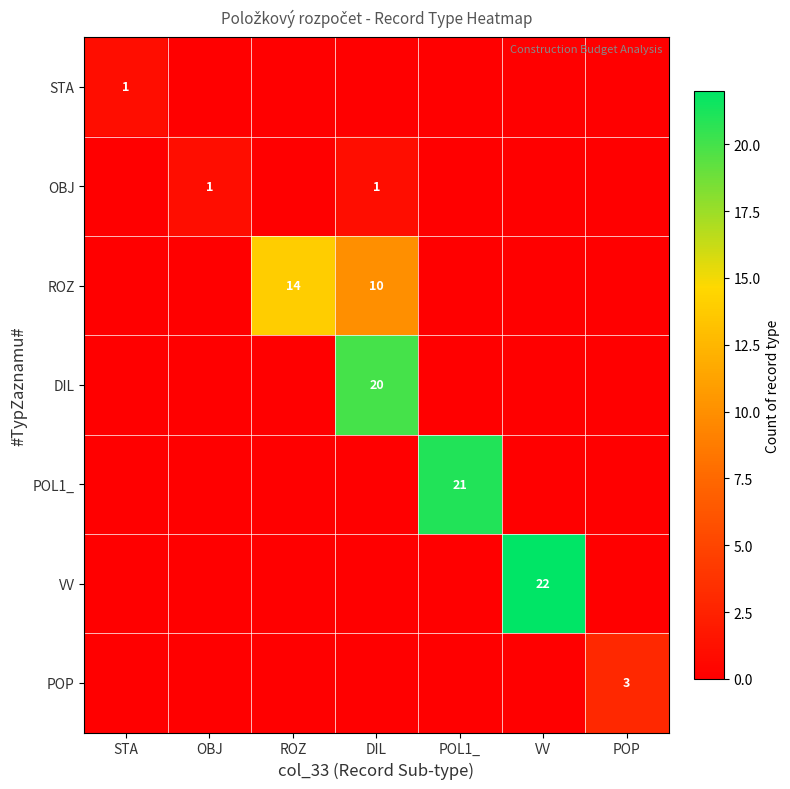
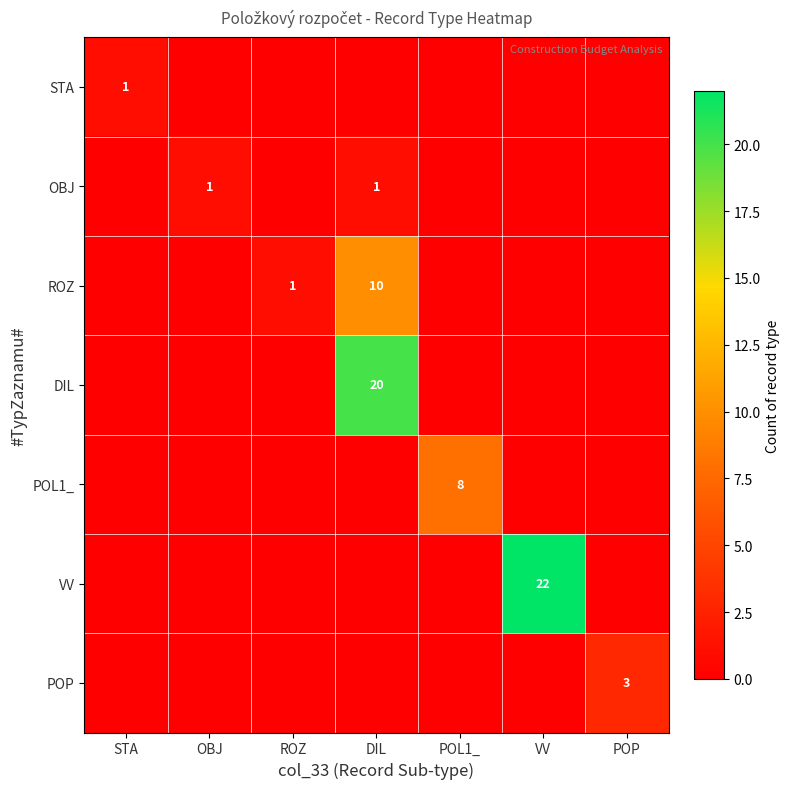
  {
    "STA": {
      "STA": 1
    },
    "OBJ": {
      "OBJ": 1,
      "DIL": 1
    },
    "ROZ": {
-     "ROZ": 14,
+     "ROZ": 1,
      "DIL": 10
    },
    "DIL": {
      "DIL": 20
    },
    "POL1_": {
-     "POL1_": 21
+     "POL1_": 8
    },
    "VV": {
      "VV": 22
    },
    "POP": {
      "POP": 3
    }
  }
